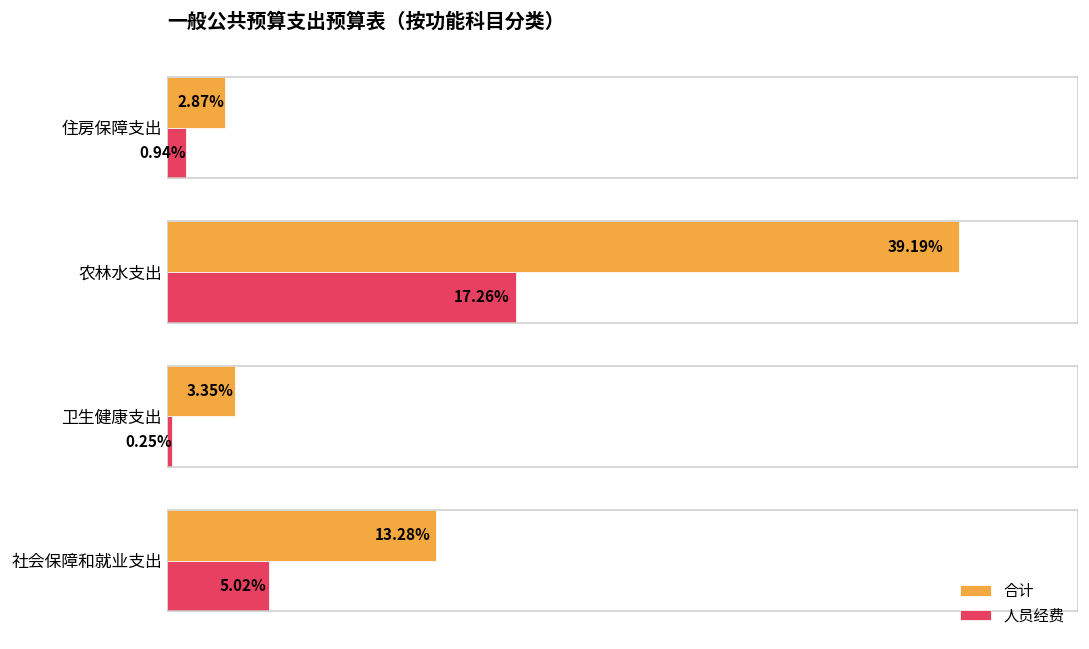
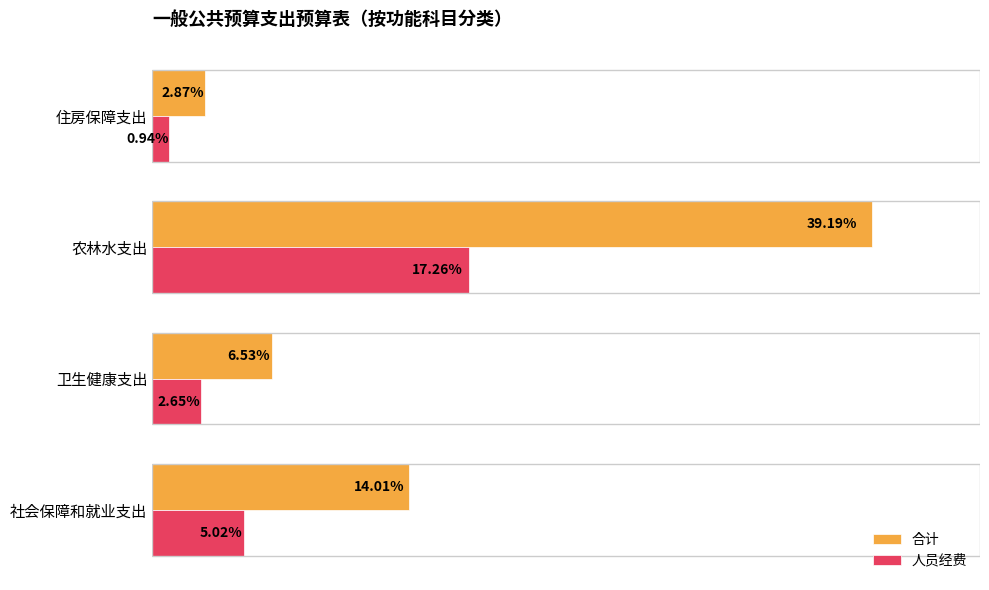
  {
    "合计": {
      "住房保障支出": "2.87%",
      "农林水支出": "39.19%",
-     "卫生健康支出": "3.35%",
-     "社会保障和就业支出": "13.28%"
+     "卫生健康支出": "6.53%",
+     "社会保障和就业支出": "14.01%"
    },
    "人员经费": {
      "住房保障支出": "0.94%",
      "农林水支出": "17.26%",
-     "卫生健康支出": "0.25%",
+     "卫生健康支出": "2.65%",
      "社会保障和就业支出": "5.02%"
    }
  }
